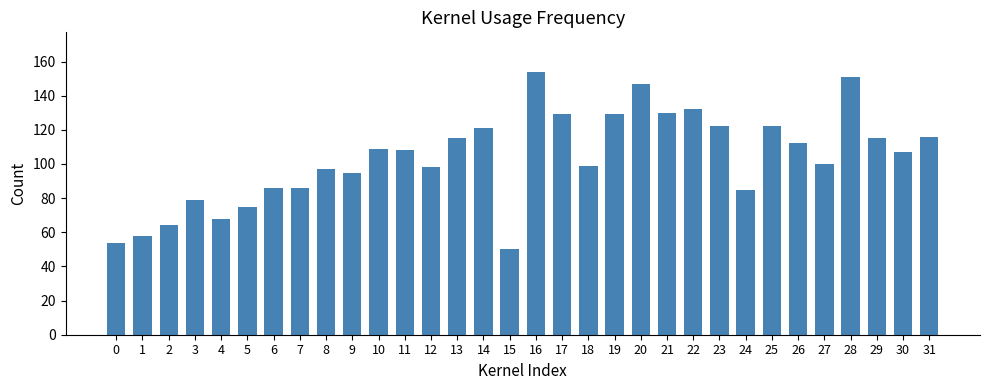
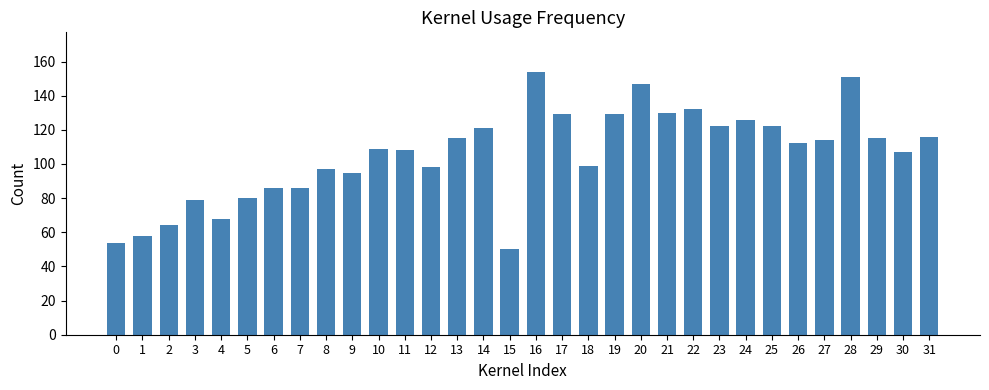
  {
    "0": 54,
    "1": 58,
    "2": 64,
    "3": 79,
    "4": 68,
-   "5": 75,
+   "5": 80,
    "6": 86,
    "7": 86,
    "8": 97,
    "9": 95,
    "10": 109,
    "11": 108,
    "12": 98,
    "13": 115,
    "14": 121,
    "15": 50,
    "16": 154,
    "17": 129,
    "18": 99,
    "19": 129,
    "20": 147,
    "21": 130,
    "22": 132,
    "23": 122,
-   "24": 85,
+   "24": 126,
    "25": 122,
    "26": 112,
-   "27": 100,
+   "27": 114,
    "28": 151,
    "29": 115,
    "30": 107,
    "31": 116
  }
